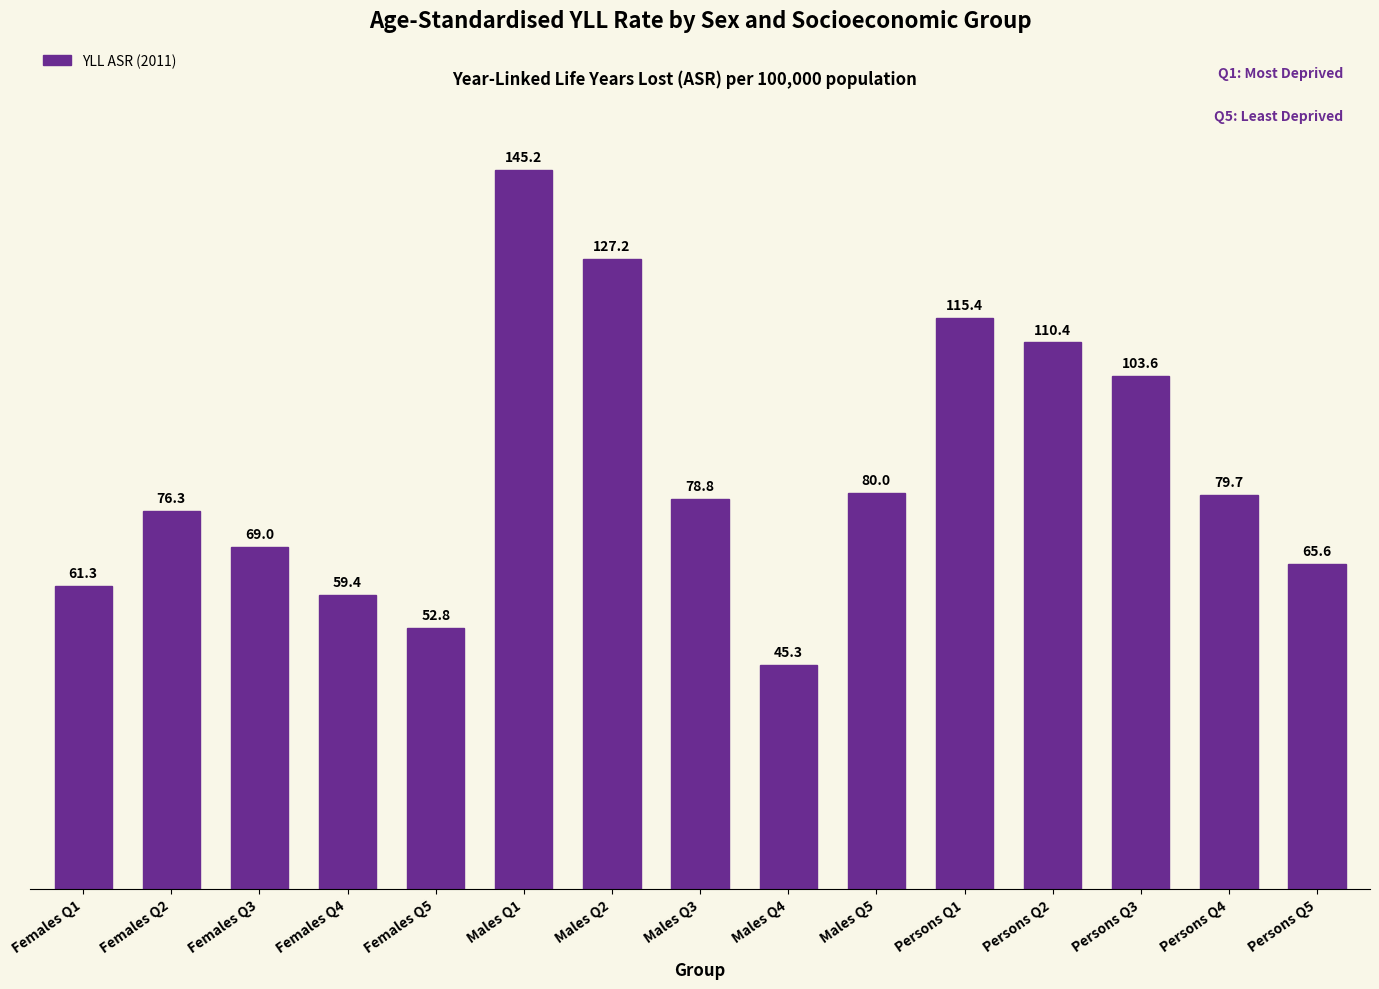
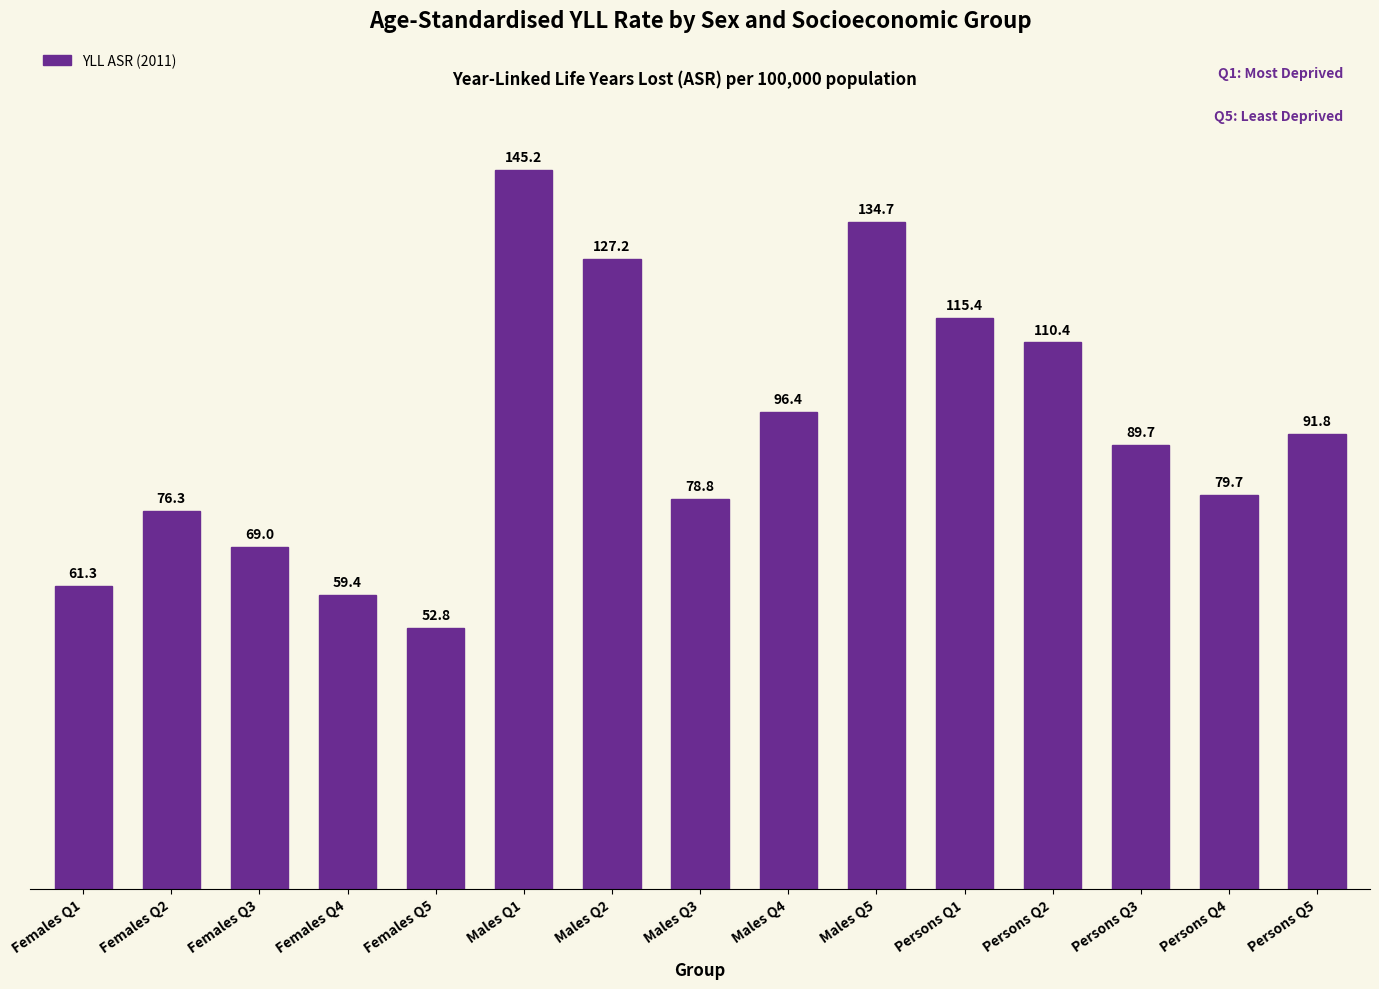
  {
    "Females Q1": 61.3,
    "Females Q2": 76.3,
    "Females Q3": 69.0,
    "Females Q4": 59.4,
    "Females Q5": 52.8,
    "Males Q1": 145.2,
    "Males Q2": 127.2,
    "Males Q3": 78.8,
-   "Males Q4": 45.3,
-   "Males Q5": 80.0,
+   "Males Q4": 96.4,
+   "Males Q5": 134.7,
    "Persons Q1": 115.4,
    "Persons Q2": 110.4,
-   "Persons Q3": 103.6,
+   "Persons Q3": 89.7,
    "Persons Q4": 79.7,
-   "Persons Q5": 65.6
+   "Persons Q5": 91.8
  }
